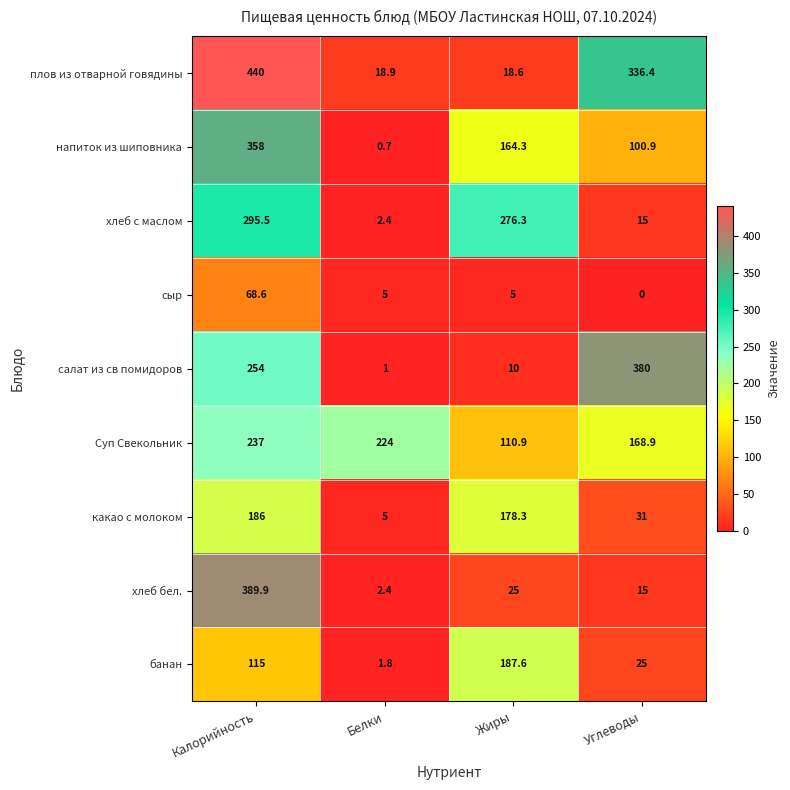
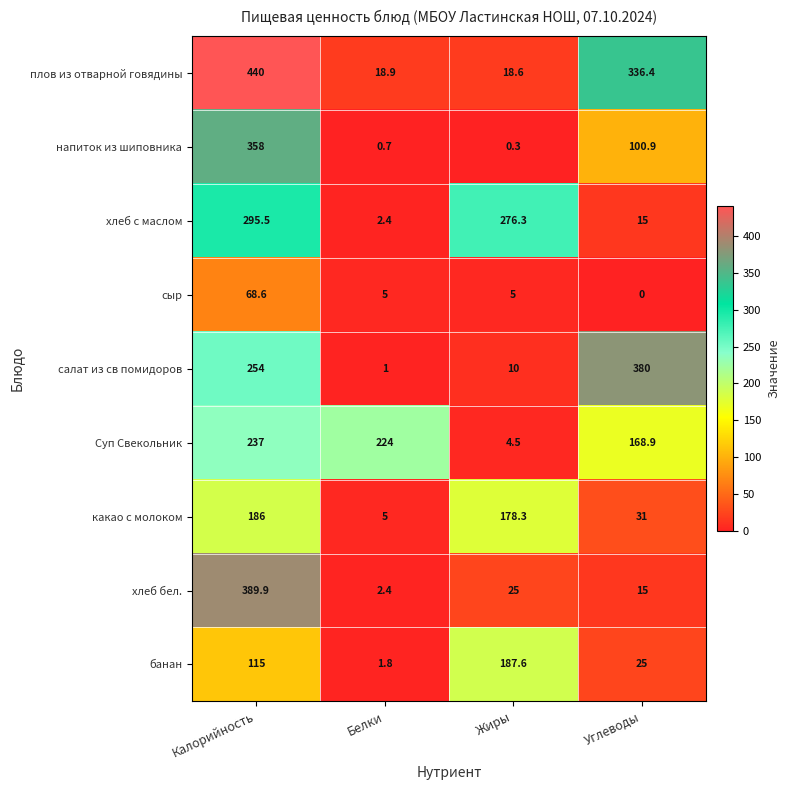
  {
    "плов из отварной говядины": {
      "Калорийность": 440,
      "Белки": 18.9,
      "Жиры": 18.6,
      "Углеводы": 336.4
    },
    "напиток из шиповника": {
      "Калорийность": 358,
      "Белки": 0.7,
-     "Жиры": 164.3,
+     "Жиры": 0.3,
      "Углеводы": 100.9
    },
    "хлеб с маслом": {
      "Калорийность": 295.5,
      "Белки": 2.4,
      "Жиры": 276.3,
      "Углеводы": 15
    },
    "сыр": {
      "Калорийность": 68.6,
      "Белки": 5,
      "Жиры": 5,
      "Углеводы": 0
    },
    "салат из св помидоров": {
      "Калорийность": 254,
      "Белки": 1,
      "Жиры": 10,
      "Углеводы": 380
    },
    "Суп Свекольник": {
      "Калорийность": 237,
      "Белки": 224,
-     "Жиры": 110.9,
+     "Жиры": 4.5,
      "Углеводы": 168.9
    },
    "какао с молоком": {
      "Калорийность": 186,
      "Белки": 5,
      "Жиры": 178.3,
      "Углеводы": 31
    },
    "хлеб бел.": {
      "Калорийность": 389.9,
      "Белки": 2.4,
      "Жиры": 25,
      "Углеводы": 15
    },
    "банан": {
      "Калорийность": 115,
      "Белки": 1.8,
      "Жиры": 187.6,
      "Углеводы": 25
    }
  }
